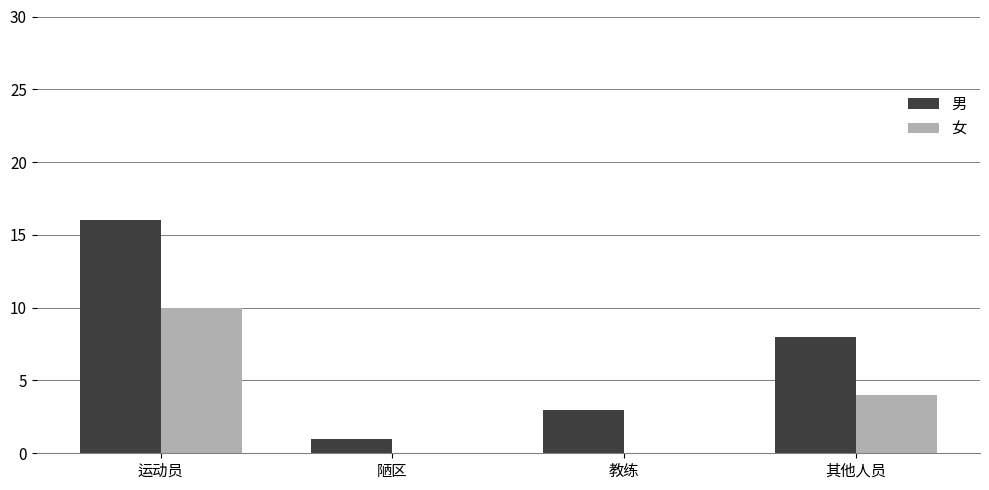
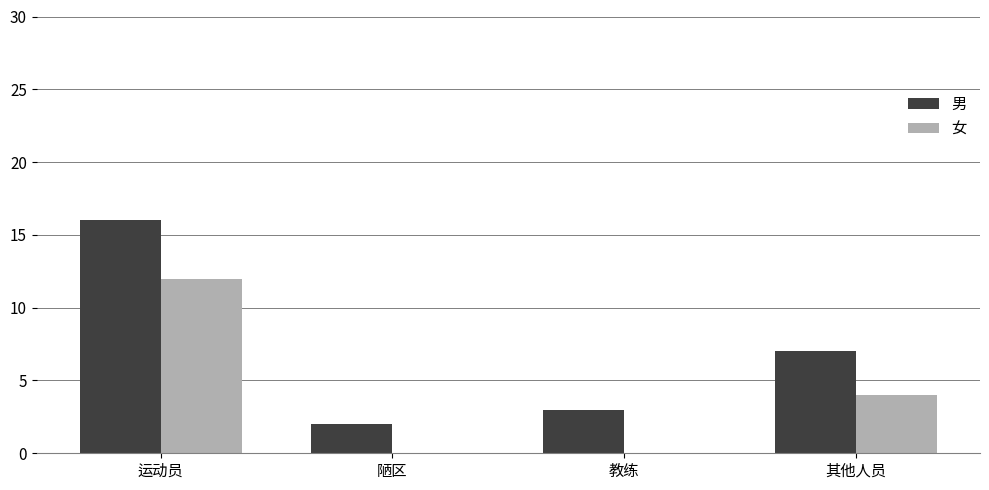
  {
    "男": {
      "运动员": 16,
-     "陋区": 1,
+     "陋区": 2,
      "教练": 3,
-     "其他人员": 8
+     "其他人员": 7
    },
    "女": {
-     "运动员": 10,
+     "运动员": 12,
      "陋区": 0,
      "教练": 0,
      "其他人员": 4
    }
  }
